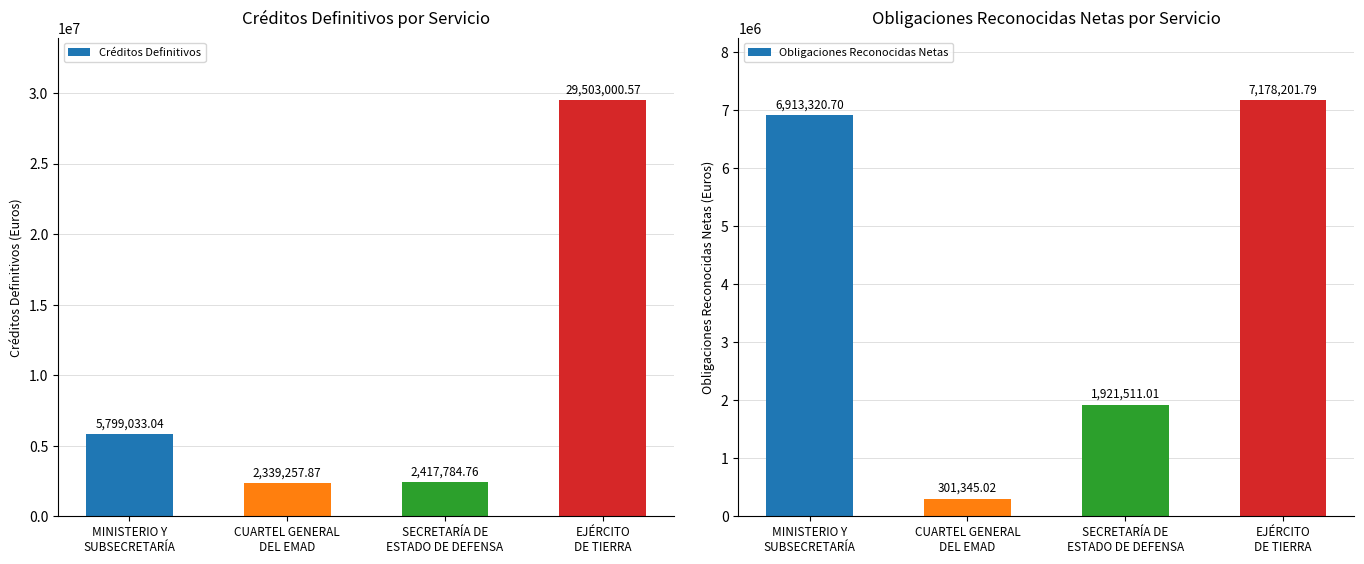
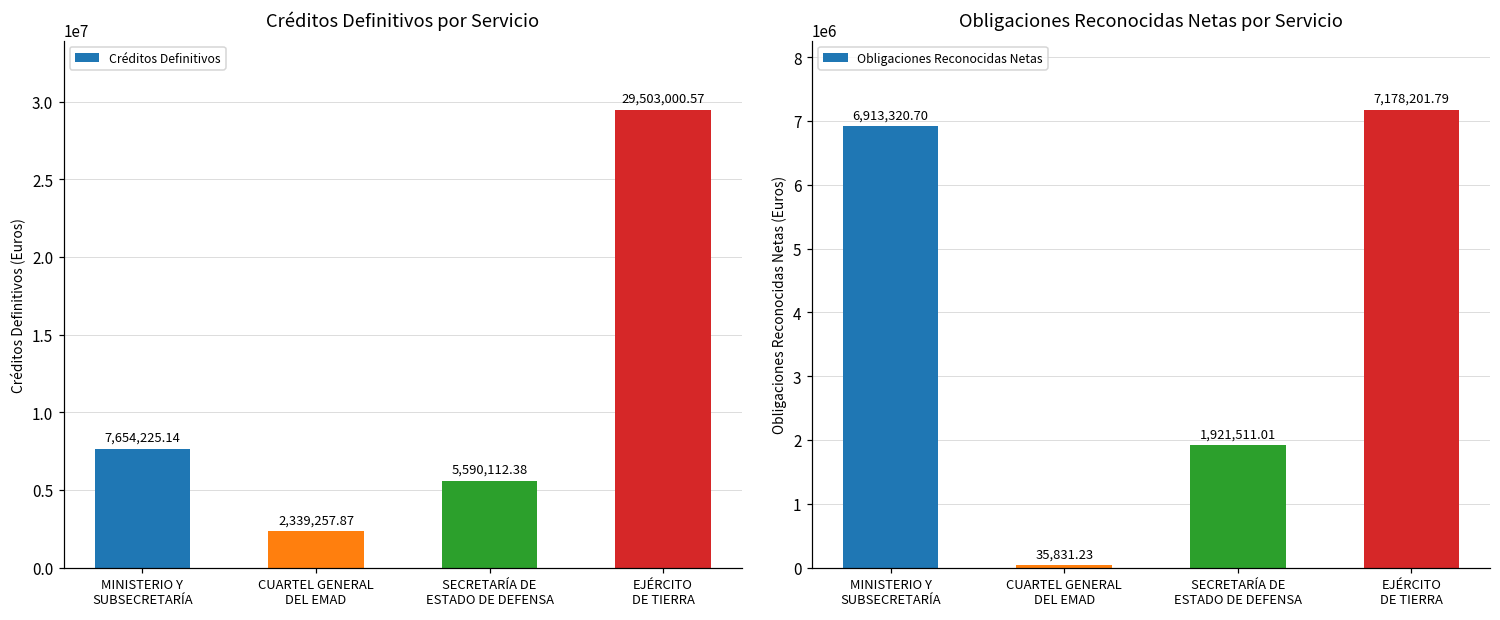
  {
    "Créditos Definitivos por Servicio": {
-     "MINISTERIO Y SUBSECRETARÍA": "5,799,033.04",
+     "MINISTERIO Y SUBSECRETARÍA": "7,654,225.14",
      "CUARTEL GENERAL DEL EMAD": "2,339,257.87",
-     "SECRETARÍA DE ESTADO DE DEFENSA": "2,417,784.76",
+     "SECRETARÍA DE ESTADO DE DEFENSA": "5,590,112.38",
      "EJÉRCITO DE TIERRA": "29,503,000.57"
    },
    "Obligaciones Reconocidas Netas por Servicio": {
      "MINISTERIO Y SUBSECRETARÍA": "6,913,320.70",
-     "CUARTEL GENERAL DEL EMAD": "301,345.02",
+     "CUARTEL GENERAL DEL EMAD": "35,831.23",
      "SECRETARÍA DE ESTADO DE DEFENSA": "1,921,511.01",
      "EJÉRCITO DE TIERRA": "7,178,201.79"
    }
  }
